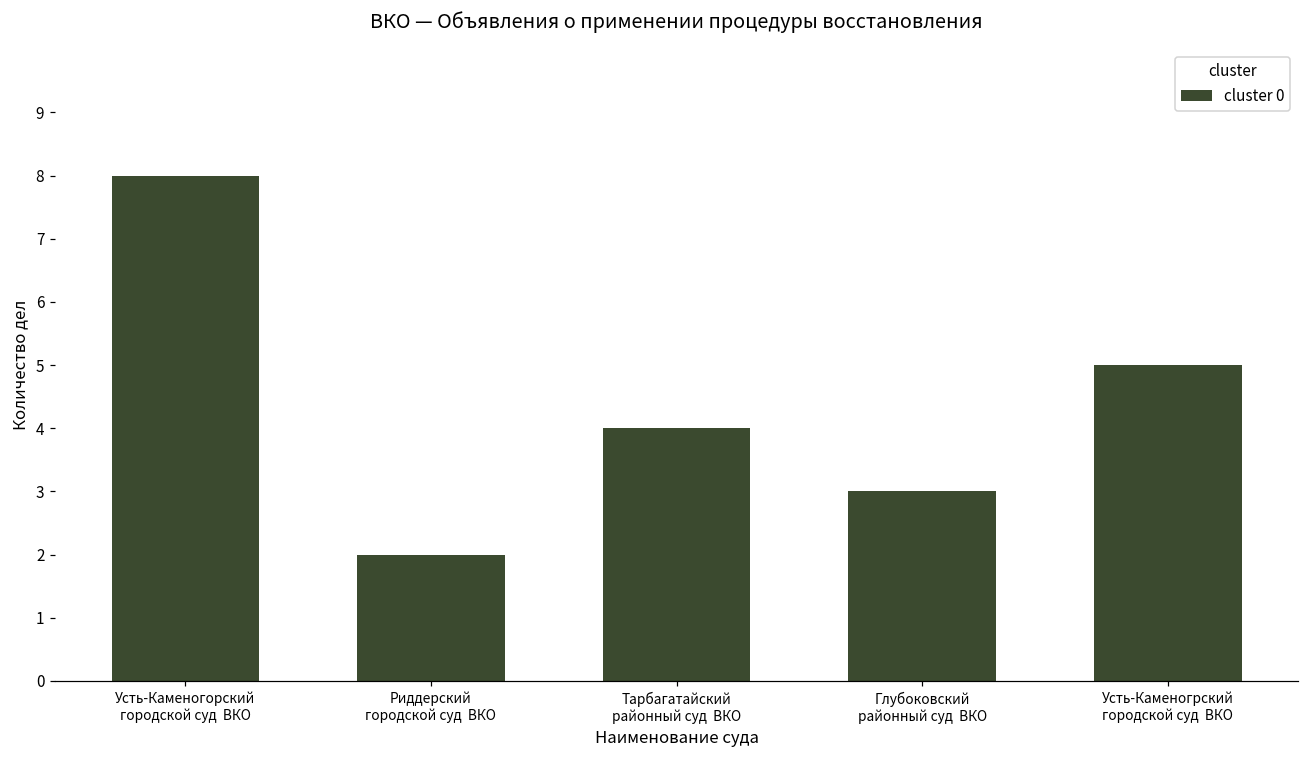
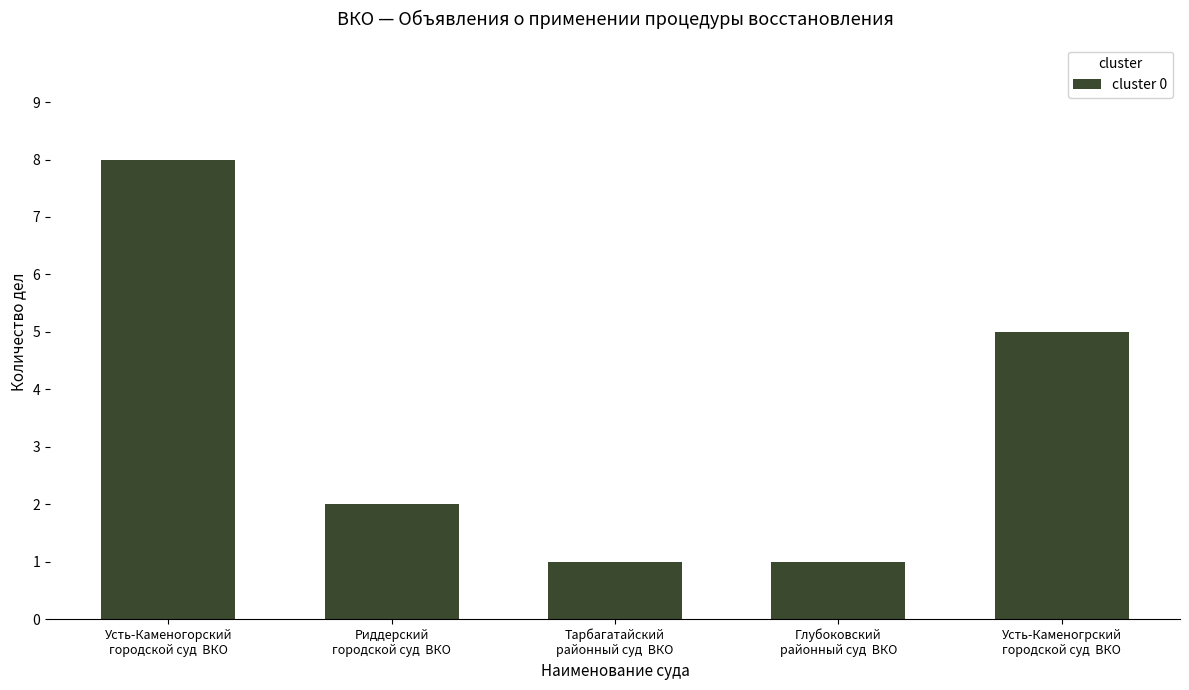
  {
    "Усть-Каменогорский городской суд ВКО": 8,
    "Риддерский городской суд ВКО": 2,
-   "Тарбагатайский районный суд ВКО": 4,
-   "Глубоковский районный суд ВКО": 3,
+   "Тарбагатайский районный суд ВКО": 1,
+   "Глубоковский районный суд ВКО": 1,
    "Усть-Каменогрский городской суд ВКО": 5
  }
